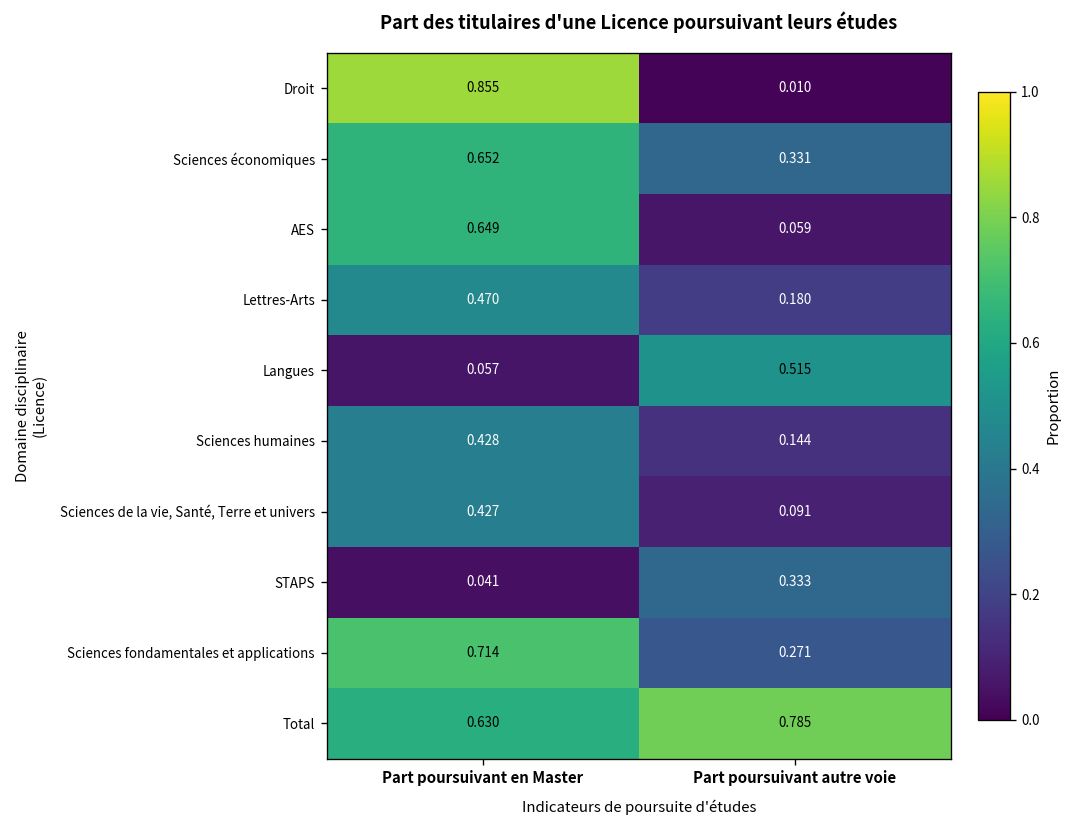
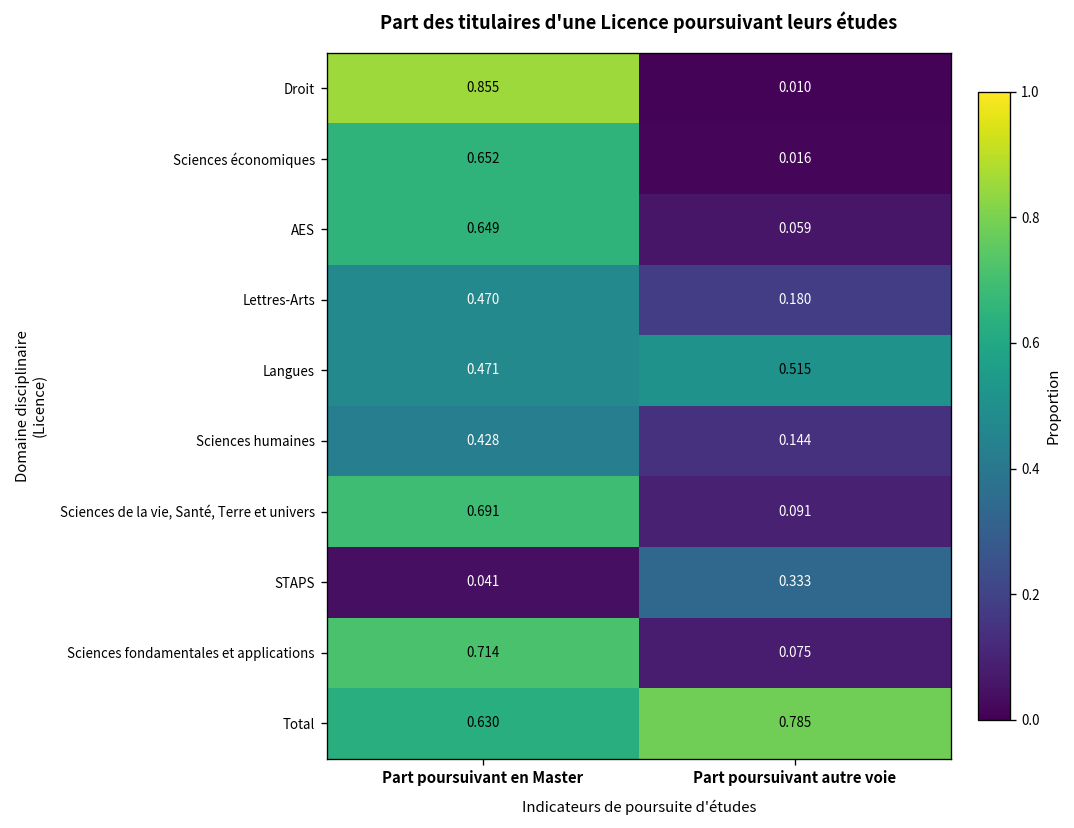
  {
    "Droit": {
      "Part poursuivant en Master": 0.855,
      "Part poursuivant autre voie": 0.010
    },
    "Sciences économiques": {
      "Part poursuivant en Master": 0.652,
-     "Part poursuivant autre voie": 0.331
+     "Part poursuivant autre voie": 0.016
    },
    "AES": {
      "Part poursuivant en Master": 0.649,
      "Part poursuivant autre voie": 0.059
    },
    "Lettres-Arts": {
      "Part poursuivant en Master": 0.470,
      "Part poursuivant autre voie": 0.180
    },
    "Langues": {
-     "Part poursuivant en Master": 0.057,
+     "Part poursuivant en Master": 0.471,
      "Part poursuivant autre voie": 0.515
    },
    "Sciences humaines": {
      "Part poursuivant en Master": 0.428,
      "Part poursuivant autre voie": 0.144
    },
    "Sciences de la vie, Santé, Terre et univers": {
-     "Part poursuivant en Master": 0.427,
+     "Part poursuivant en Master": 0.691,
      "Part poursuivant autre voie": 0.091
    },
    "STAPS": {
      "Part poursuivant en Master": 0.041,
      "Part poursuivant autre voie": 0.333
    },
    "Sciences fondamentales et applications": {
      "Part poursuivant en Master": 0.714,
-     "Part poursuivant autre voie": 0.271
+     "Part poursuivant autre voie": 0.075
    },
    "Total": {
      "Part poursuivant en Master": 0.630,
      "Part poursuivant autre voie": 0.785
    }
  }
